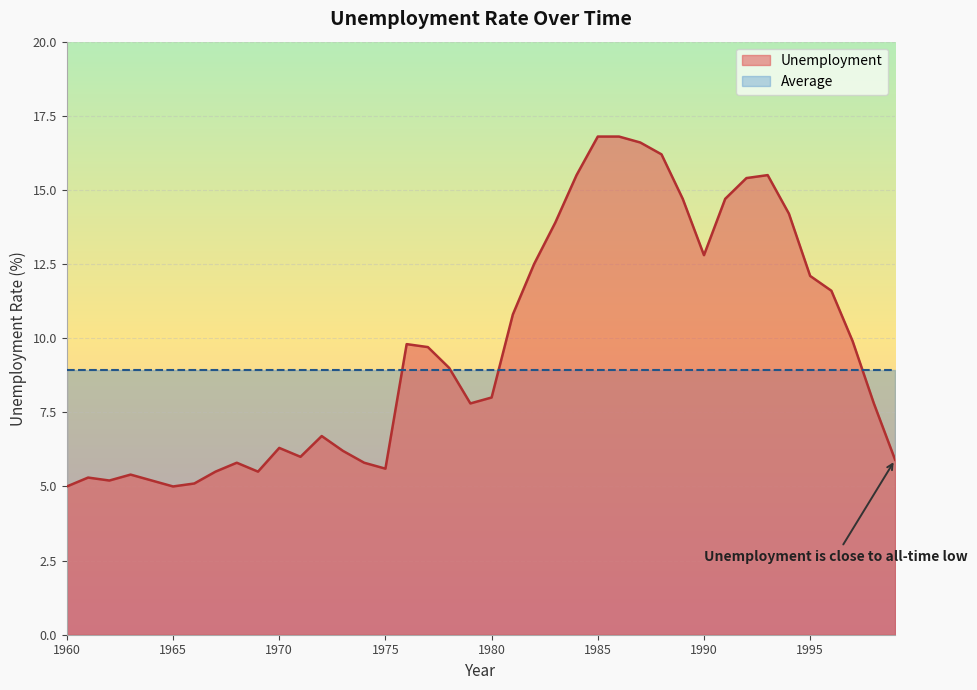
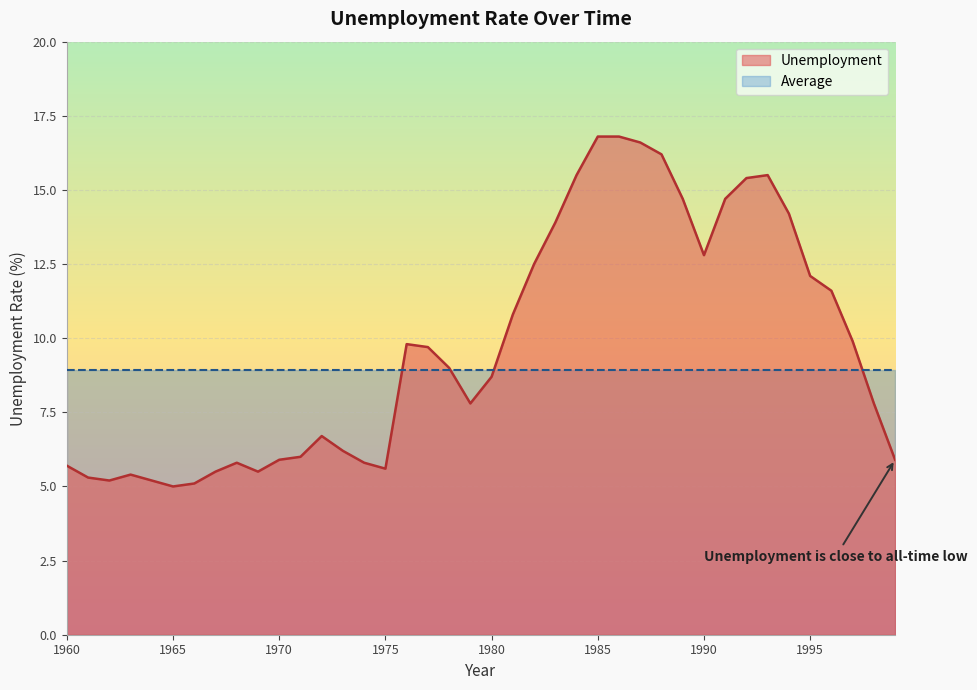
  {
    "Unemployment": {
-     "1960": 5.0,
+     "1960": 5.7,
      "1965": 5.0,
-     "1970": 6.3,
+     "1970": 5.9,
      "1975": 5.6,
-     "1980": 8.0,
+     "1980": 8.7,
      "1985": 16.8,
      "1990": 12.8,
      "1995": 12.1
    },
    "Average": {
      "1960": 8.9,
      "1965": 8.9,
      "1970": 8.9,
      "1975": 8.9,
      "1980": 8.9,
      "1985": 8.9,
      "1990": 8.9,
      "1995": 8.9
    }
  }
